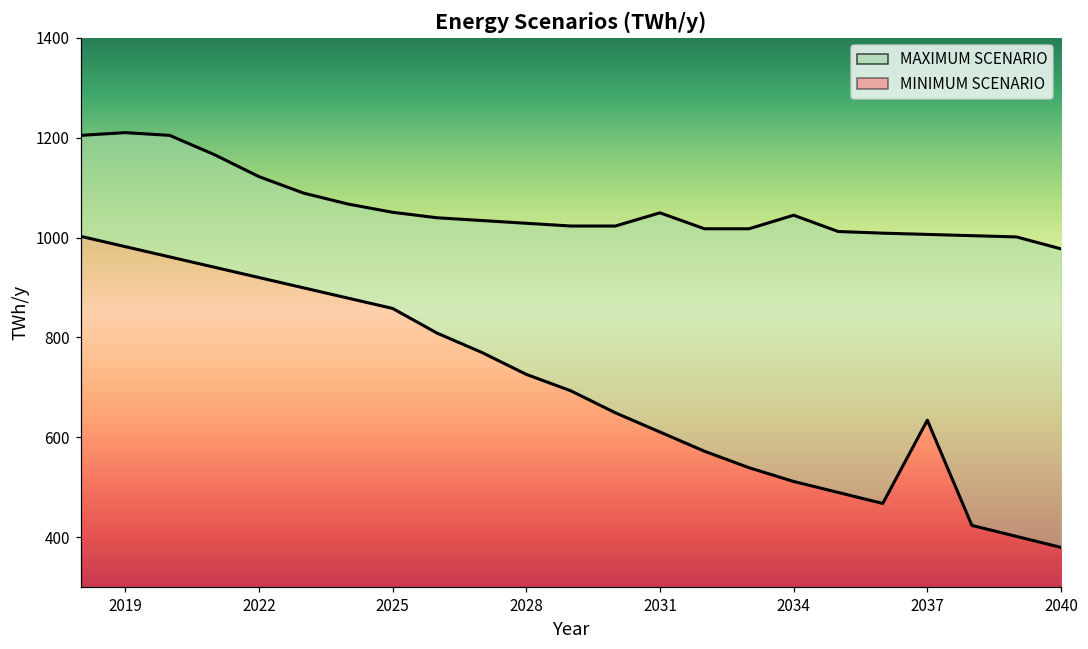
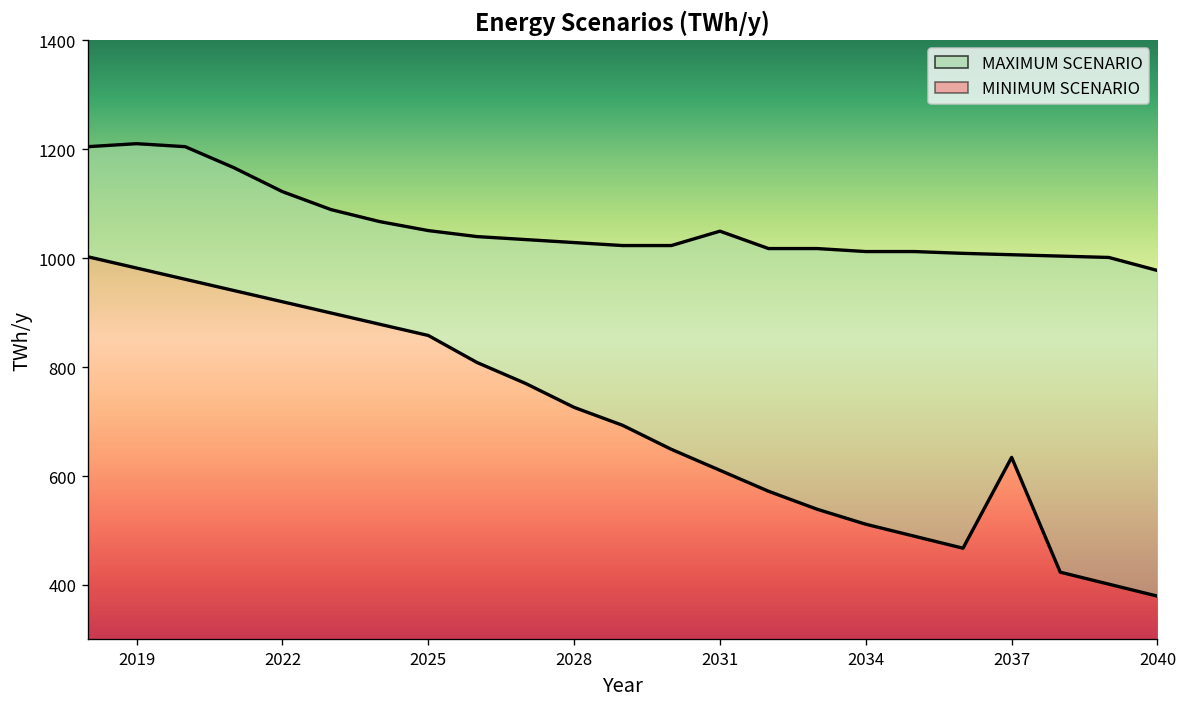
  {
    "MINIMUM SCENARIO": {
      "2019": 980,
      "2022": 920,
      "2025": 860,
      "2028": 730,
      "2031": 610,
      "2034": 510,
      "2037": 630,
      "2040": 380
    },
    "MAXIMUM SCENARIO": {
      "2019": 1210,
      "2022": 1120,
      "2025": 1050,
      "2028": 1030,
      "2031": 1050,
-     "2034": 1040,
+     "2034": 1010,
      "2037": 1010,
      "2040": 980
    }
  }
